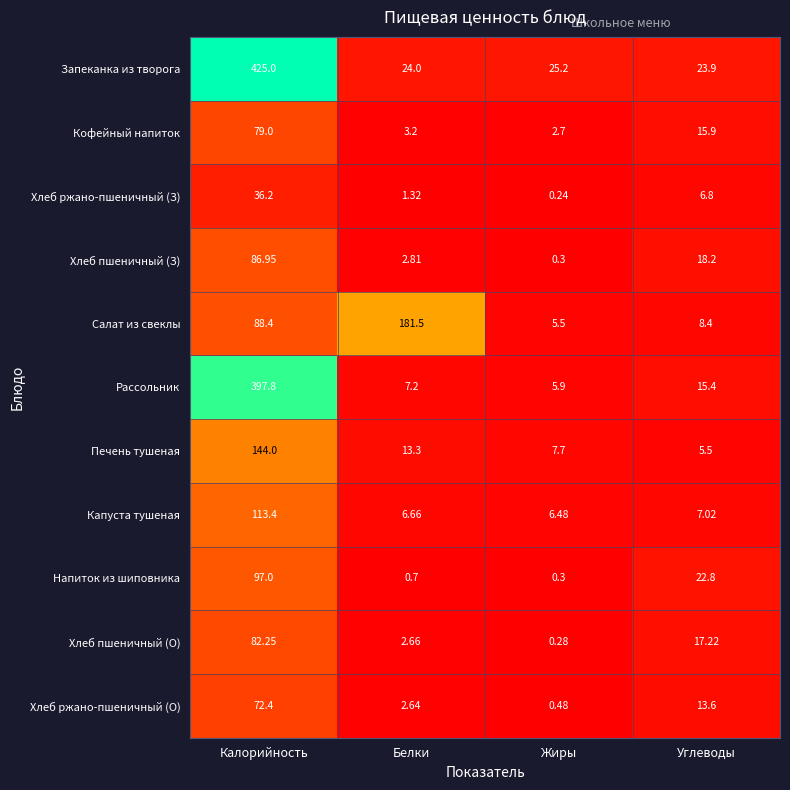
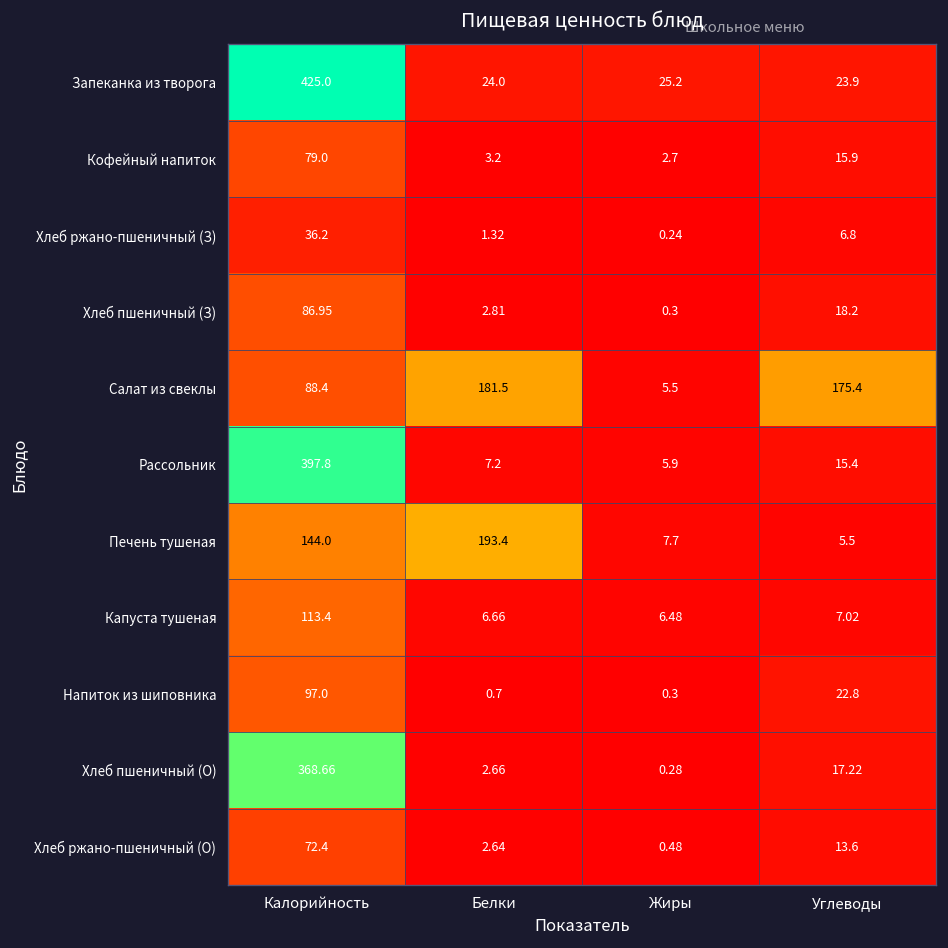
  {
    "Запеканка из творога": {
      "Калорийность": 425.0,
      "Белки": 24.0,
      "Жиры": 25.2,
      "Углеводы": 23.9
    },
    "Кофейный напиток": {
      "Калорийность": 79.0,
      "Белки": 3.2,
      "Жиры": 2.7,
      "Углеводы": 15.9
    },
    "Хлеб ржано-пшеничный (З)": {
      "Калорийность": 36.2,
      "Белки": 1.32,
      "Жиры": 0.24,
      "Углеводы": 6.8
    },
    "Хлеб пшеничный (З)": {
      "Калорийность": 86.95,
      "Белки": 2.81,
      "Жиры": 0.3,
      "Углеводы": 18.2
    },
    "Салат из свеклы": {
      "Калорийность": 88.4,
      "Белки": 181.5,
      "Жиры": 5.5,
-     "Углеводы": 8.4
+     "Углеводы": 175.4
    },
    "Рассольник": {
      "Калорийность": 397.8,
      "Белки": 7.2,
      "Жиры": 5.9,
      "Углеводы": 15.4
    },
    "Печень тушеная": {
      "Калорийность": 144.0,
-     "Белки": 13.3,
+     "Белки": 193.4,
      "Жиры": 7.7,
      "Углеводы": 5.5
    },
    "Капуста тушеная": {
      "Калорийность": 113.4,
      "Белки": 6.66,
      "Жиры": 6.48,
      "Углеводы": 7.02
    },
    "Напиток из шиповника": {
      "Калорийность": 97.0,
      "Белки": 0.7,
      "Жиры": 0.3,
      "Углеводы": 22.8
    },
    "Хлеб пшеничный (О)": {
-     "Калорийность": 82.25,
+     "Калорийность": 368.66,
      "Белки": 2.66,
      "Жиры": 0.28,
      "Углеводы": 17.22
    },
    "Хлеб ржано-пшеничный (О)": {
      "Калорийность": 72.4,
      "Белки": 2.64,
      "Жиры": 0.48,
      "Углеводы": 13.6
    }
  }
